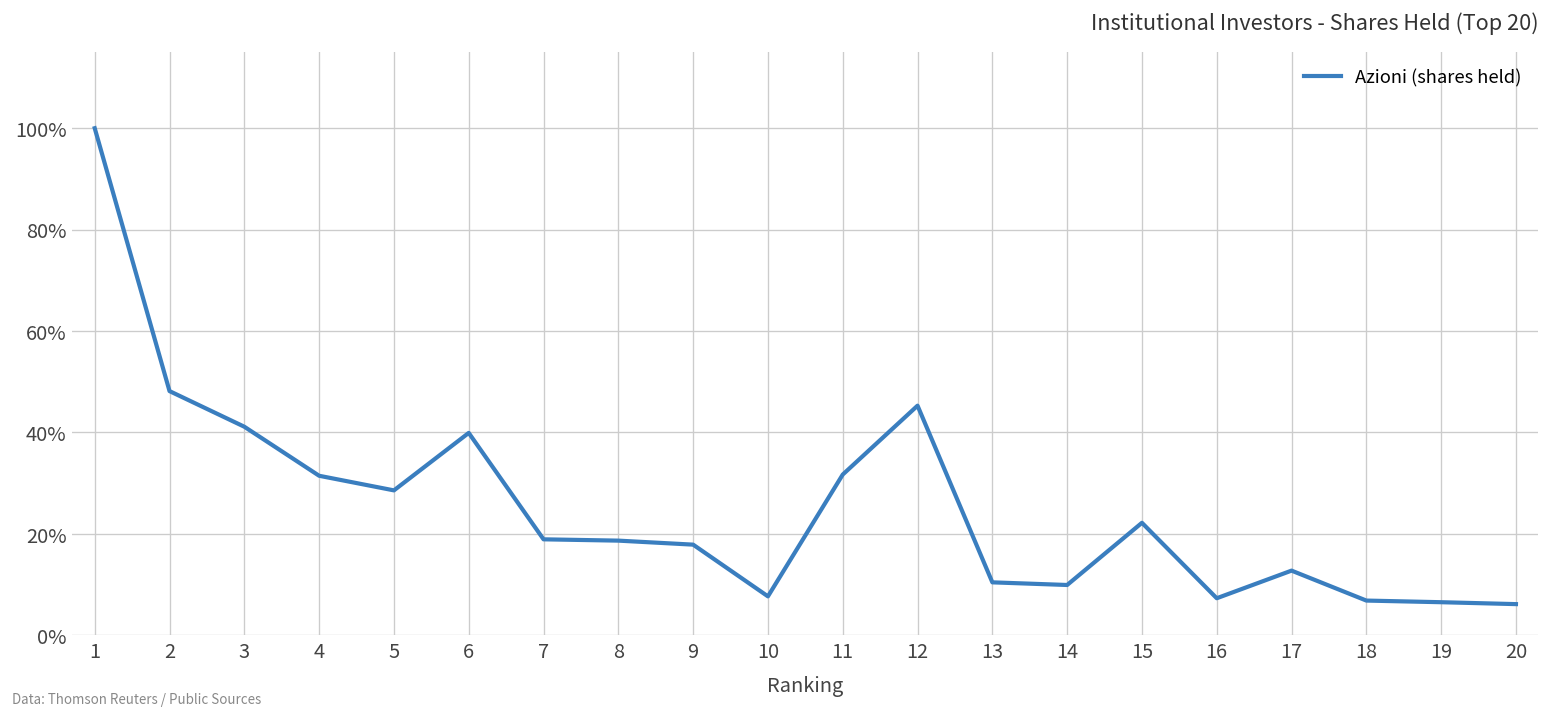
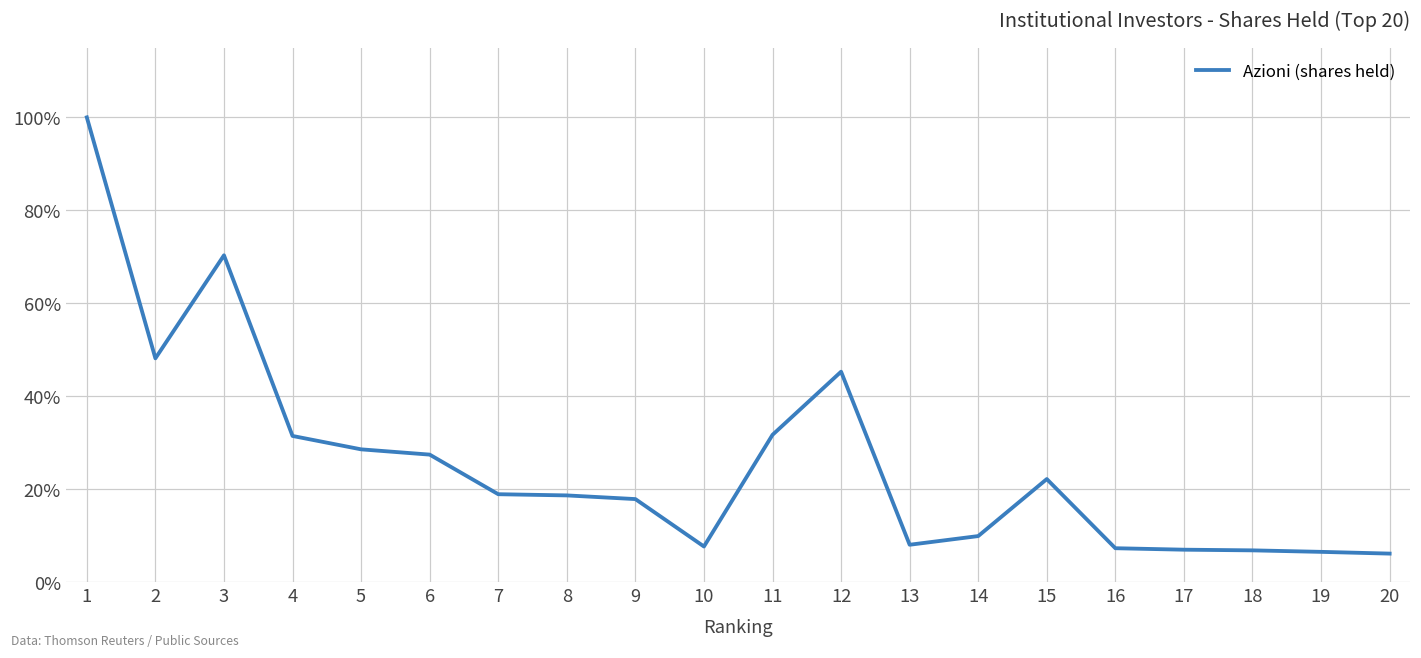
  {
    "1": "100%",
    "2": "48%",
-   "3": "41%",
+   "3": "70%",
    "4": "31%",
    "5": "29%",
-   "6": "40%",
+   "6": "27%",
    "7": "19%",
    "8": "19%",
    "9": "18%",
    "10": "8%",
    "11": "32%",
    "12": "45%",
-   "13": "10%",
+   "13": "8%",
    "14": "10%",
    "15": "22%",
    "16": "7%",
-   "17": "13%",
+   "17": "7%",
    "18": "7%",
    "19": "7%",
    "20": "6%"
  }
